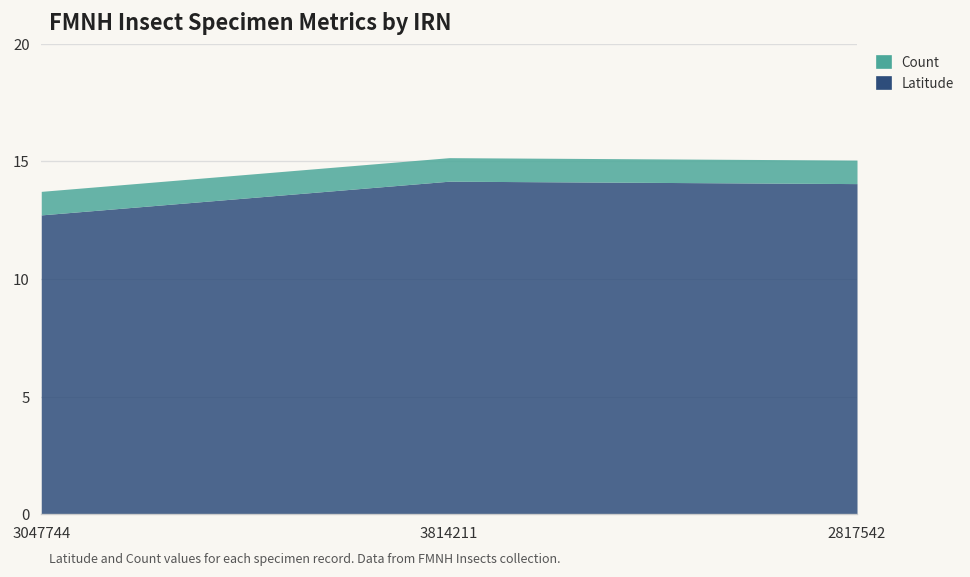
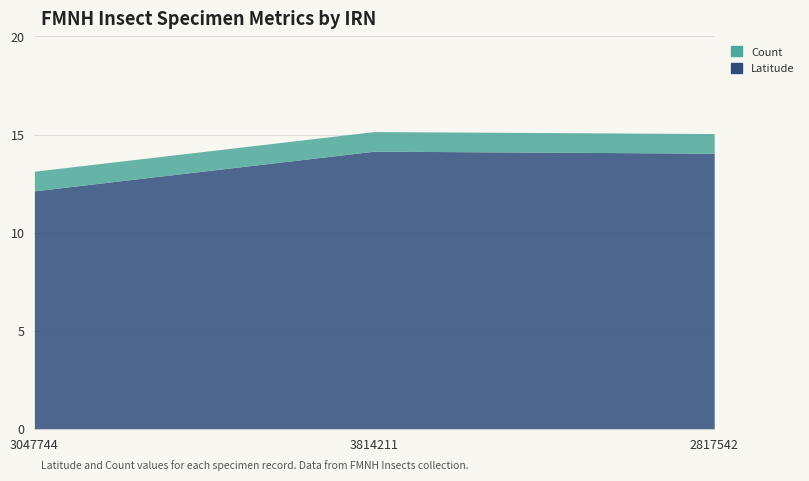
  {
    "Latitude": {
-     "3047744": 12.7,
+     "3047744": 12.1,
      "3814211": 14.2,
      "2817542": 14.0
    },
    "Count": {
      "3047744": 1.0,
      "3814211": 1.0,
      "2817542": 1.0
    }
  }
